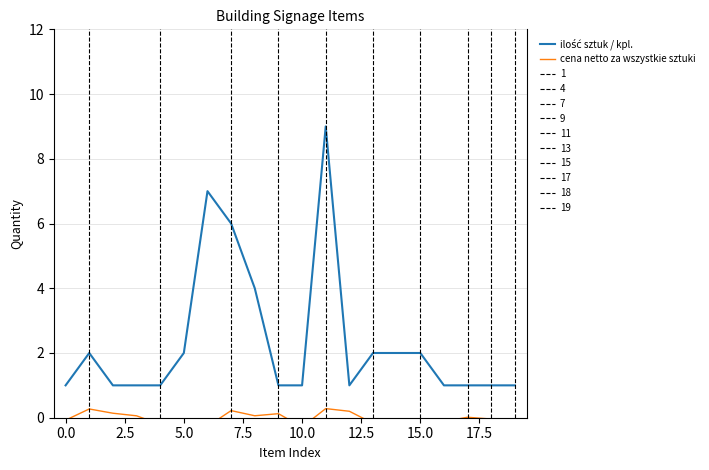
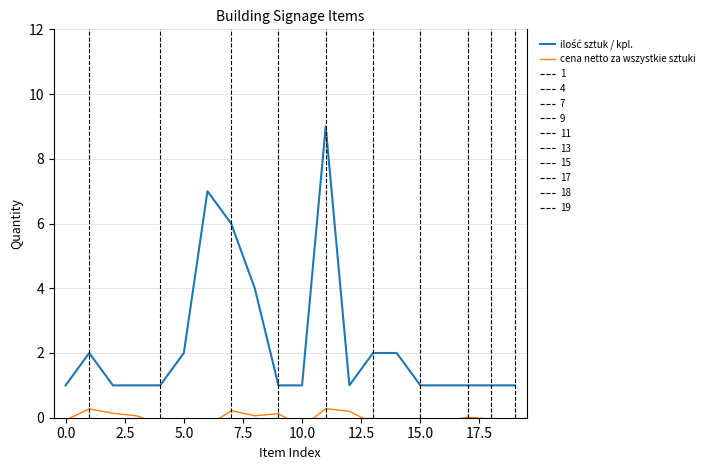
  {
    "ilość sztuk / kpl.": {
      "0.0": 1,
      "5.0": 2,
      "10.0": 1,
-     "15.0": 2
+     "15.0": 1
    }
  }
